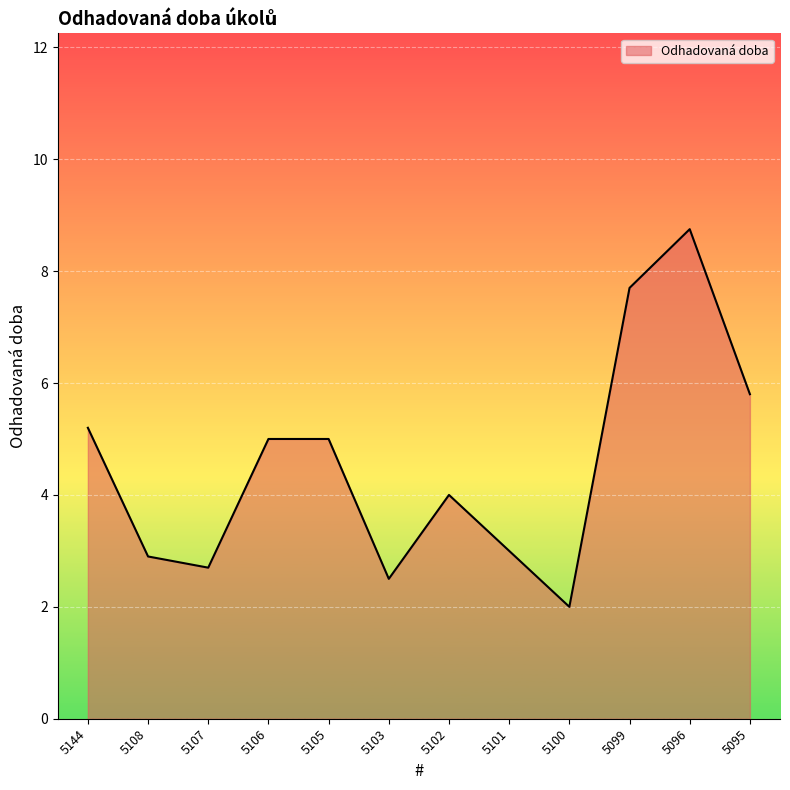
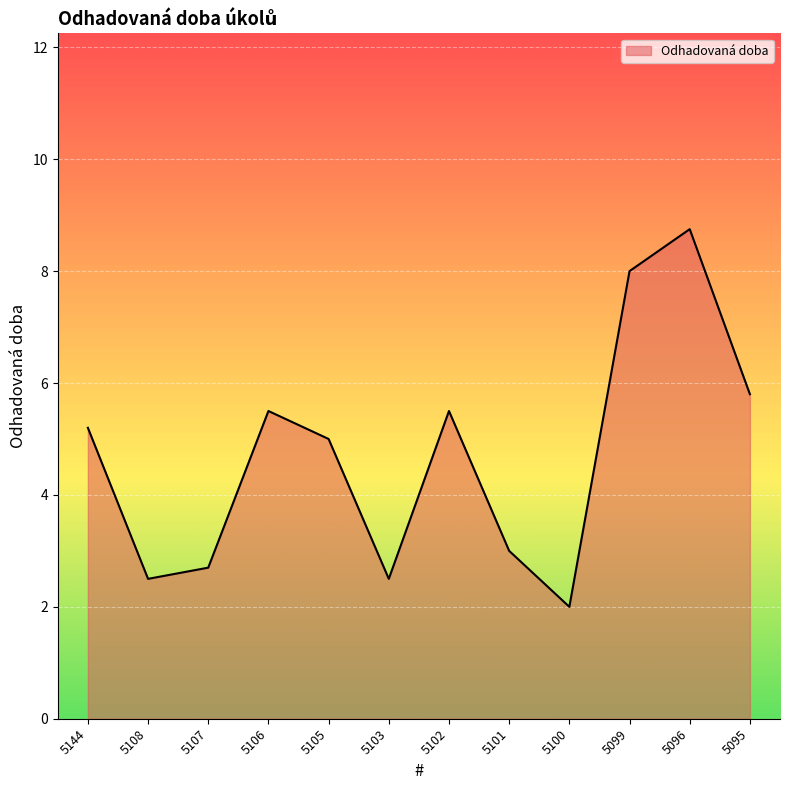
  {
    "5144": 5.2,
-   "5108": 2.9,
+   "5108": 2.5,
    "5107": 2.7,
-   "5106": 5.0,
+   "5106": 5.5,
    "5105": 5.0,
    "5103": 2.5,
-   "5102": 4.0,
+   "5102": 5.5,
    "5101": 3.0,
    "5100": 2.0,
-   "5099": 7.7,
+   "5099": 8.0,
    "5096": 8.8,
    "5095": 5.8
  }
